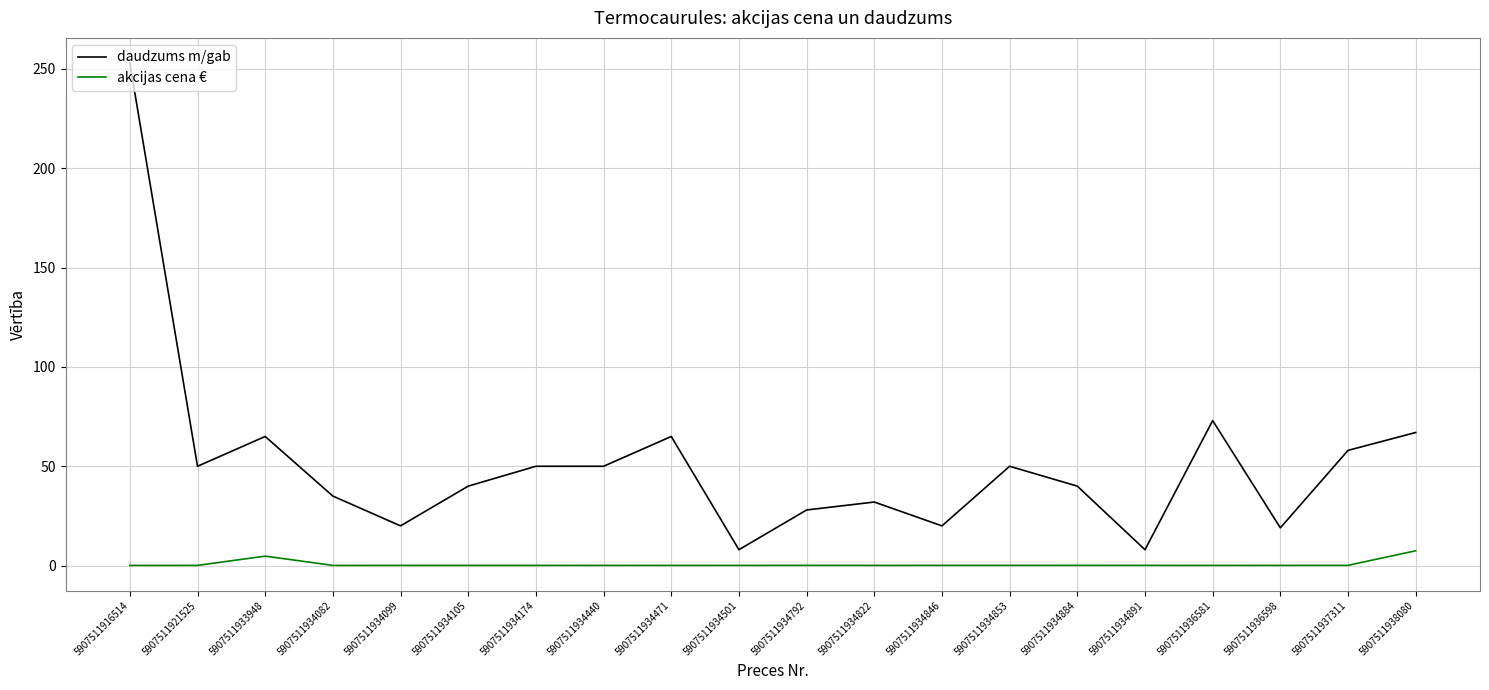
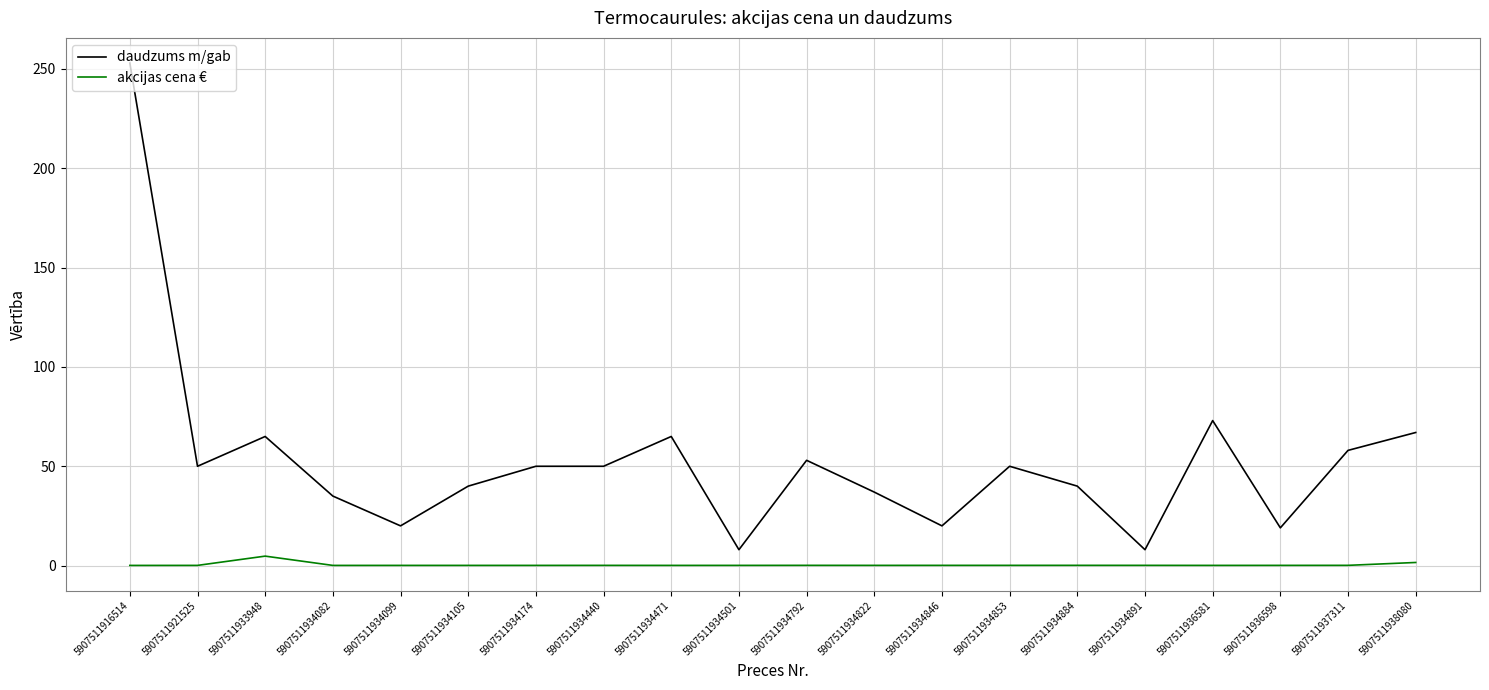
  {
    "daudzums m/gab": {
      "5907511921525": 50,
      "5907511933948": 65,
      "5907511934082": 35,
      "5907511934099": 20,
      "5907511934105": 40,
      "5907511934174": 50,
      "5907511934440": 50,
      "5907511934471": 65,
      "5907511934501": 8,
-     "5907511934792": 28,
-     "5907511934822": 32,
+     "5907511934792": 53,
+     "5907511934822": 37,
      "5907511934846": 20,
      "5907511934853": 50,
      "5907511934884": 40,
      "5907511934891": 8,
      "5907511936581": 73,
      "5907511936598": 19,
      "5907511937311": 58,
      "5907511938080": 67
    },
    "akcijas cena €": {
      "5907511916514": 0,
      "5907511921525": 0,
      "5907511933948": 5,
      "5907511934082": 0,
      "5907511934099": 0,
      "5907511934105": 0,
      "5907511934174": 0,
      "5907511934440": 0,
      "5907511934471": 0,
      "5907511934501": 0,
      "5907511934792": 0,
      "5907511934822": 0,
      "5907511934846": 0,
      "5907511934853": 0,
      "5907511934884": 0,
      "5907511934891": 0,
      "5907511936581": 0,
      "5907511936598": 0,
      "5907511937311": 0,
-     "5907511938080": 7
+     "5907511938080": 2
    }
  }
